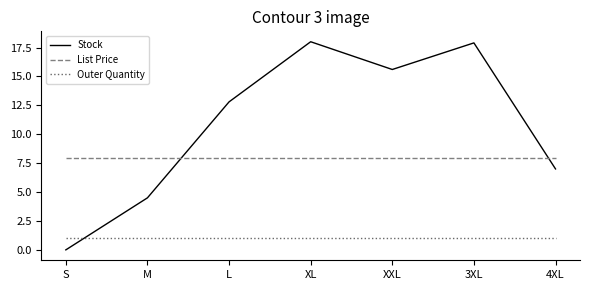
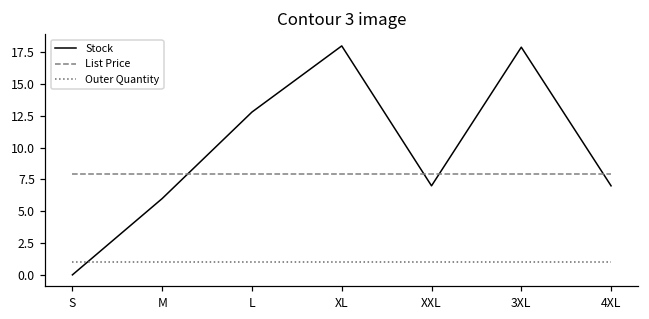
  {
    "Stock": {
      "S": 0.0,
-     "M": 4.5,
+     "M": 6.0,
      "L": 12.8,
      "XL": 18.0,
-     "XXL": 15.6,
+     "XXL": 7.0,
      "3XL": 17.9,
      "4XL": 7.0
    }
  }
